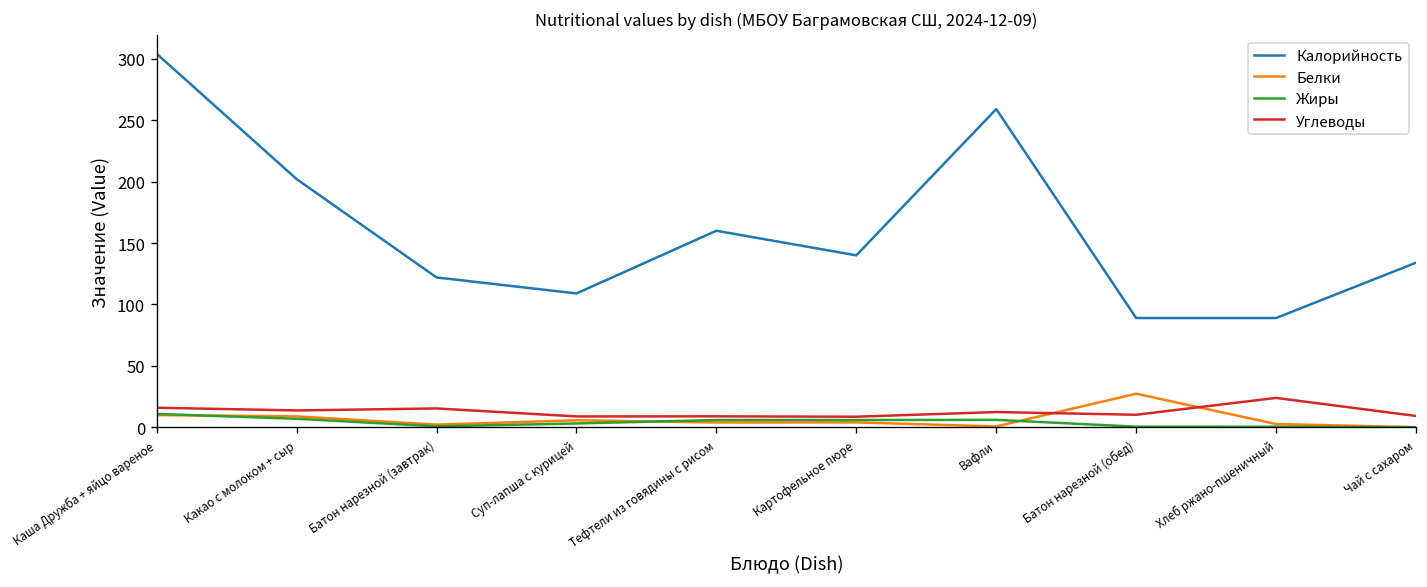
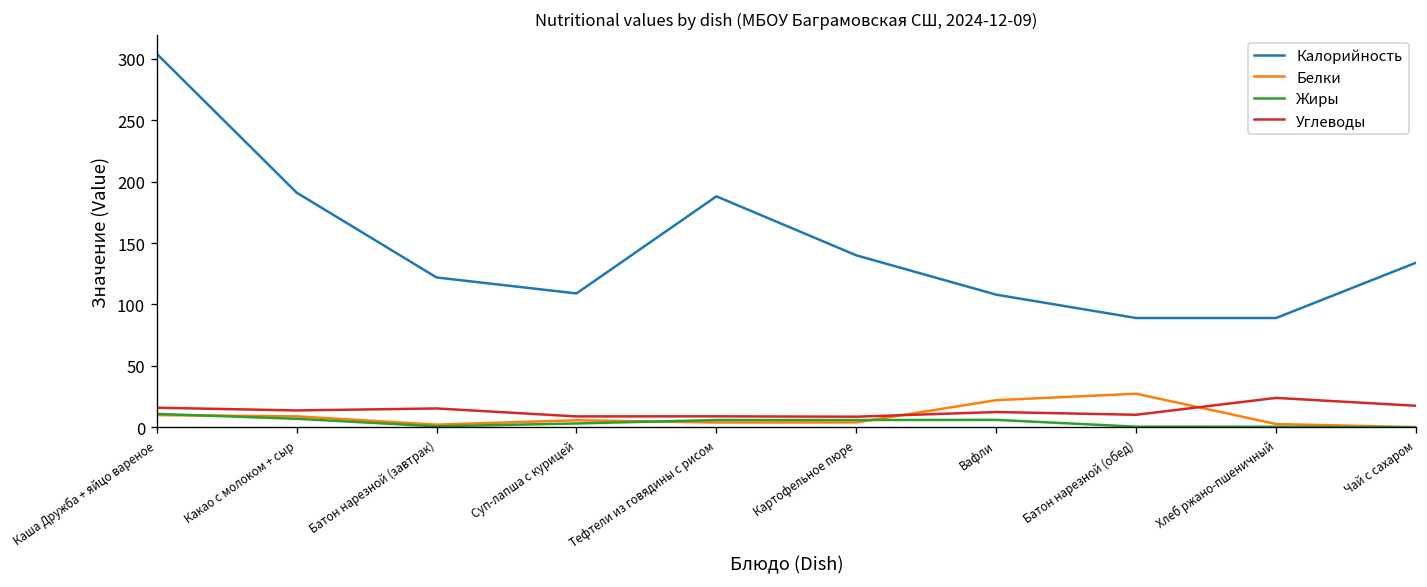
  {
    "Калорийность": {
      "Каша Дружба + яйцо вареное": 304,
-     "Какао с молоком + сыр": 202,
+     "Какао с молоком + сыр": 191,
      "Батон нарезной (завтрак)": 122,
      "Суп-лапша с курицей": 109,
-     "Тефтели из говядины с рисом": 160,
+     "Тефтели из говядины с рисом": 188,
      "Картофельное пюре": 140,
-     "Вафли": 259,
+     "Вафли": 108,
      "Батон нарезной (обед)": 89,
      "Хлеб ржано-пшеничный": 89,
      "Чай с сахаром": 134
    },
    "Белки": {
      "Суп-лапша с курицей": 6,
-     "Вафли": 1,
+     "Вафли": 22,
      "Батон нарезной (обед)": 27
    },
    "Жиры": {
      "Суп-лапша с курицей": 3,
      "Вафли": 6,
      "Батон нарезной (обед)": 1
    },
    "Углеводы": {
      "Каша Дружба + яйцо вареное": 16,
      "Какао с молоком + сыр": 14,
      "Батон нарезной (завтрак)": 15,
      "Суп-лапша с курицей": 9,
      "Тефтели из говядины с рисом": 9,
      "Картофельное пюре": 9,
      "Вафли": 13,
      "Батон нарезной (обед)": 10,
      "Хлеб ржано-пшеничный": 24,
-     "Чай с сахаром": 9
+     "Чай с сахаром": 18
    }
  }
